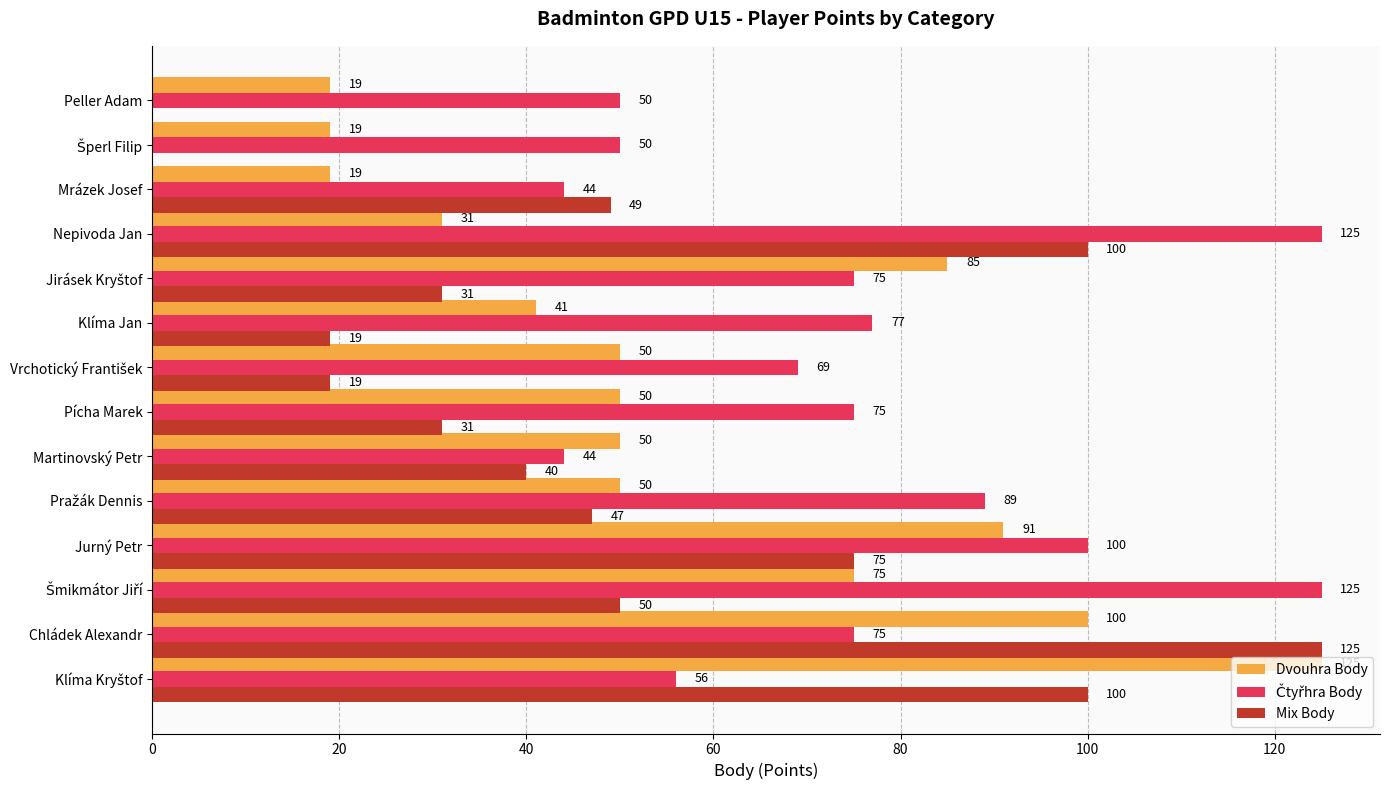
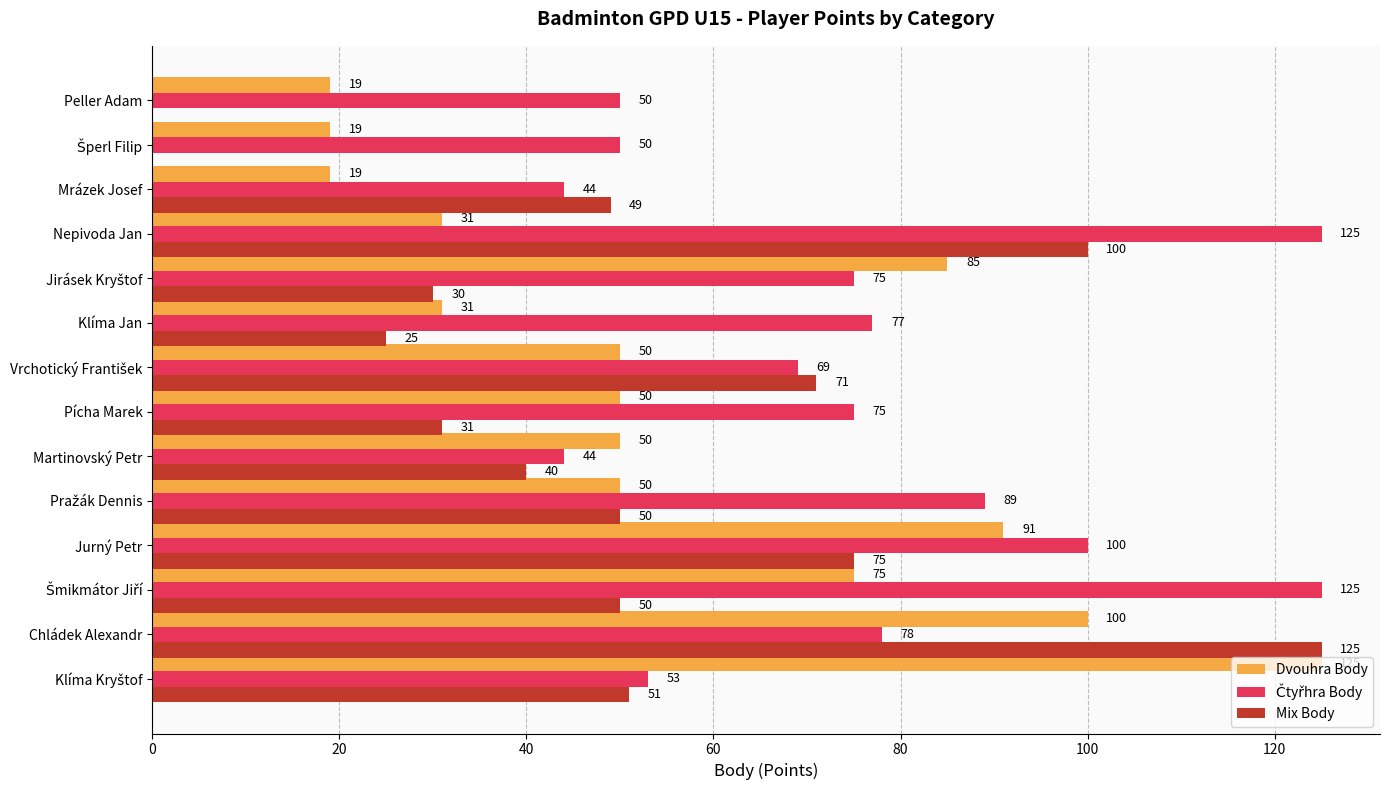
  {
    "Dvouhra Body": {
      "Peller Adam": 19,
      "Šperl Filip": 19,
      "Mrázek Josef": 19,
      "Nepivoda Jan": 31,
      "Jirásek Kryštof": 85,
-     "Klíma Jan": 41,
+     "Klíma Jan": 31,
      "Vrchotický František": 50,
      "Pícha Marek": 50,
      "Martinovský Petr": 50,
      "Pražák Dennis": 50,
      "Jurný Petr": 91,
      "Šmikmátor Jiří": 75,
      "Chládek Alexandr": 100
    },
    "Čtyřhra Body": {
      "Peller Adam": 50,
      "Šperl Filip": 50,
      "Mrázek Josef": 44,
      "Nepivoda Jan": 125,
      "Jirásek Kryštof": 75,
      "Klíma Jan": 77,
      "Vrchotický František": 69,
      "Pícha Marek": 75,
      "Martinovský Petr": 44,
      "Pražák Dennis": 89,
      "Jurný Petr": 100,
      "Šmikmátor Jiří": 125,
-     "Chládek Alexandr": 75,
-     "Klíma Kryštof": 56
+     "Chládek Alexandr": 78,
+     "Klíma Kryštof": 53
    },
    "Mix Body": {
      "Mrázek Josef": 49,
      "Nepivoda Jan": 100,
-     "Jirásek Kryštof": 31,
-     "Klíma Jan": 19,
-     "Vrchotický František": 19,
+     "Jirásek Kryštof": 30,
+     "Klíma Jan": 25,
+     "Vrchotický František": 71,
      "Pícha Marek": 31,
      "Martinovský Petr": 40,
-     "Pražák Dennis": 47,
+     "Pražák Dennis": 50,
      "Jurný Petr": 75,
      "Šmikmátor Jiří": 50,
      "Chládek Alexandr": 125,
-     "Klíma Kryštof": 100
+     "Klíma Kryštof": 51
    }
  }
